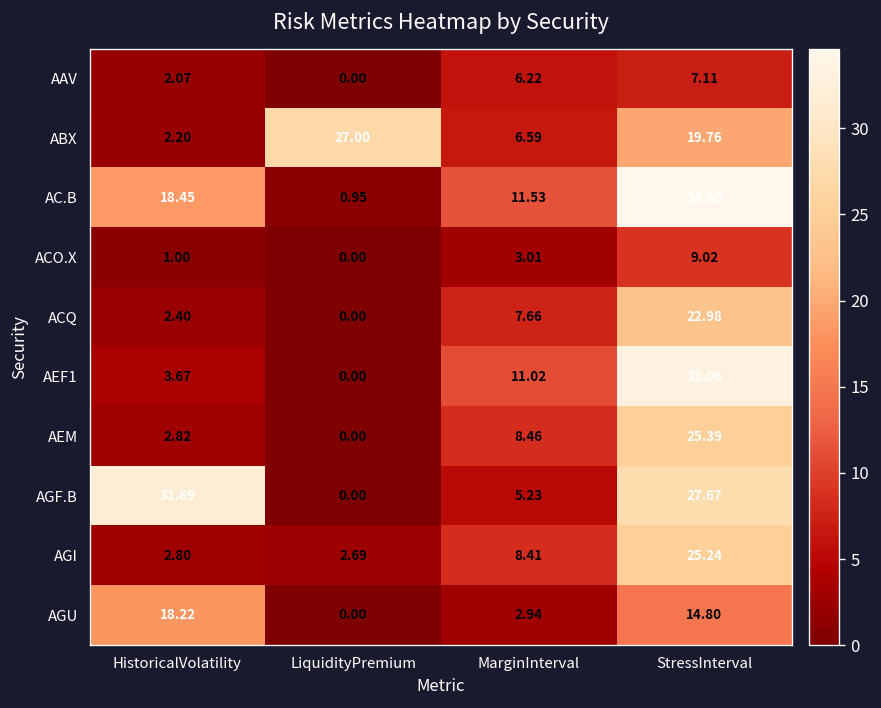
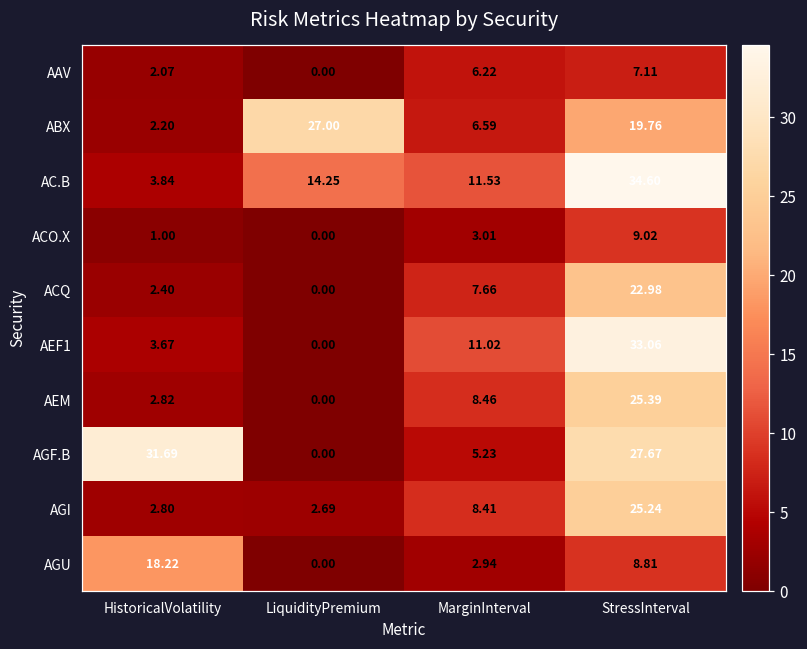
  {
    "AAV": {
      "HistoricalVolatility": 2.07,
      "LiquidityPremium": 0.00,
      "MarginInterval": 6.22,
      "StressInterval": 7.11
    },
    "ABX": {
      "HistoricalVolatility": 2.20,
      "LiquidityPremium": 27.00,
      "MarginInterval": 6.59,
      "StressInterval": 19.76
    },
    "AC.B": {
-     "HistoricalVolatility": 18.45,
-     "LiquidityPremium": 0.95,
+     "HistoricalVolatility": 3.84,
+     "LiquidityPremium": 14.25,
      "MarginInterval": 11.53
    },
    "ACO.X": {
      "HistoricalVolatility": 1.00,
      "LiquidityPremium": 0.00,
      "MarginInterval": 3.01,
      "StressInterval": 9.02
    },
    "ACQ": {
      "HistoricalVolatility": 2.40,
      "LiquidityPremium": 0.00,
      "MarginInterval": 7.66,
      "StressInterval": 22.98
    },
    "AEF1": {
      "HistoricalVolatility": 3.67,
      "LiquidityPremium": 0.00,
      "MarginInterval": 11.02
    },
    "AEM": {
      "HistoricalVolatility": 2.82,
      "LiquidityPremium": 0.00,
      "MarginInterval": 8.46,
      "StressInterval": 25.39
    },
    "AGF.B": {
      "LiquidityPremium": 0.00,
      "MarginInterval": 5.23,
      "StressInterval": 27.67
    },
    "AGI": {
      "HistoricalVolatility": 2.80,
      "LiquidityPremium": 2.69,
      "MarginInterval": 8.41,
      "StressInterval": 25.24
    },
    "AGU": {
      "HistoricalVolatility": 18.22,
      "LiquidityPremium": 0.00,
      "MarginInterval": 2.94,
-     "StressInterval": 14.80
+     "StressInterval": 8.81
    }
  }
